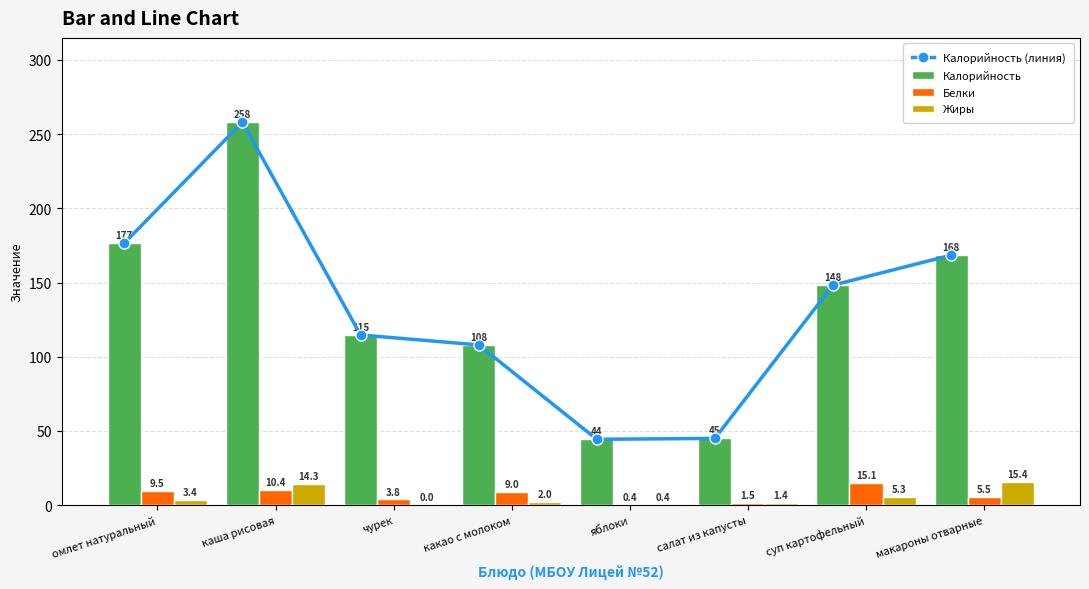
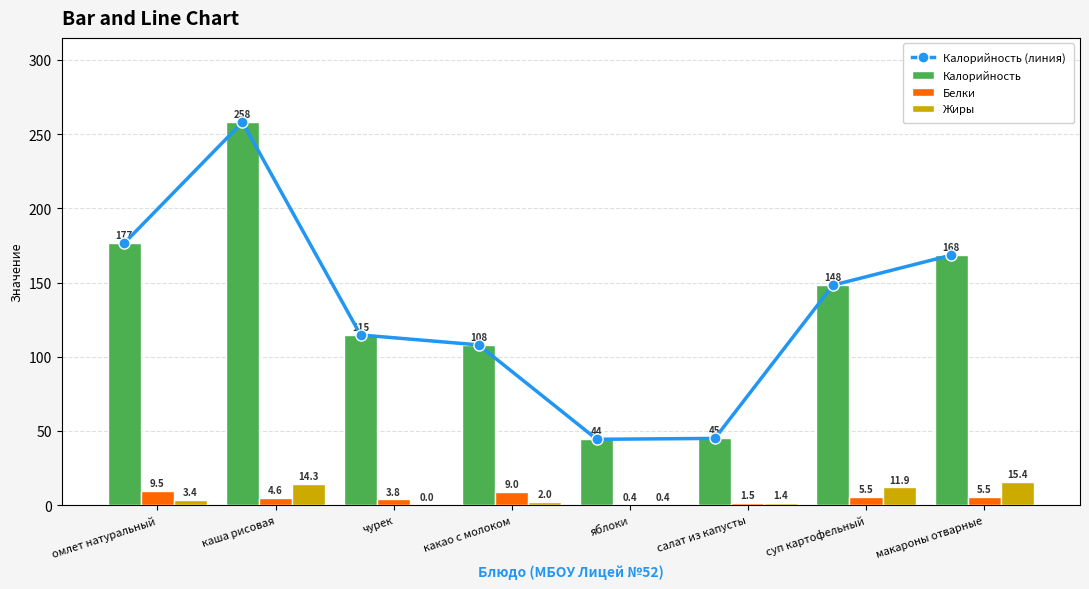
  {
    "Калорийность": {
      "омлет натуральный": 177,
      "каша рисовая": 258,
      "чурек": 115,
      "какао с молоком": 108,
      "яблоки": 44,
      "салат из капусты": 45,
      "суп картофельный": 148,
      "макароны отварные": 168
    },
    "Белки": {
      "омлет натуральный": 9.5,
-     "каша рисовая": 10.4,
+     "каша рисовая": 4.6,
      "чурек": 3.8,
      "какао с молоком": 9.0,
      "яблоки": 0.4,
      "салат из капусты": 1.5,
-     "суп картофельный": 15.1,
+     "суп картофельный": 5.5,
      "макароны отварные": 5.5
    },
    "Жиры": {
      "омлет натуральный": 3.4,
      "каша рисовая": 14.3,
      "чурек": 0.0,
      "какао с молоком": 2.0,
      "яблоки": 0.4,
      "салат из капусты": 1.4,
-     "суп картофельный": 5.3,
+     "суп картофельный": 11.9,
      "макароны отварные": 15.4
    }
  }
